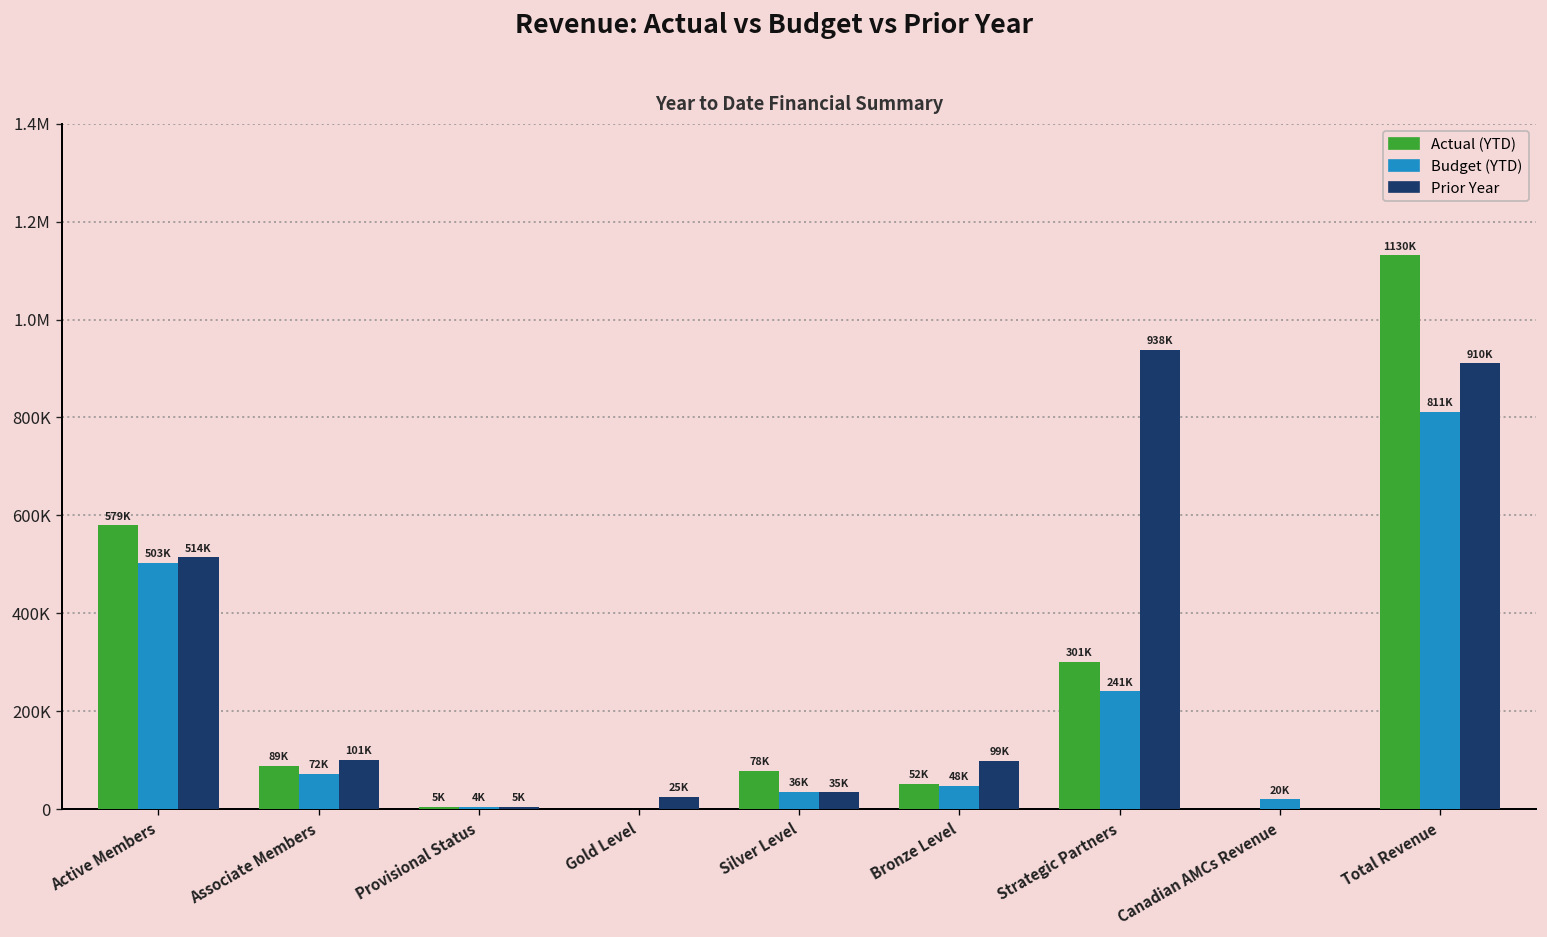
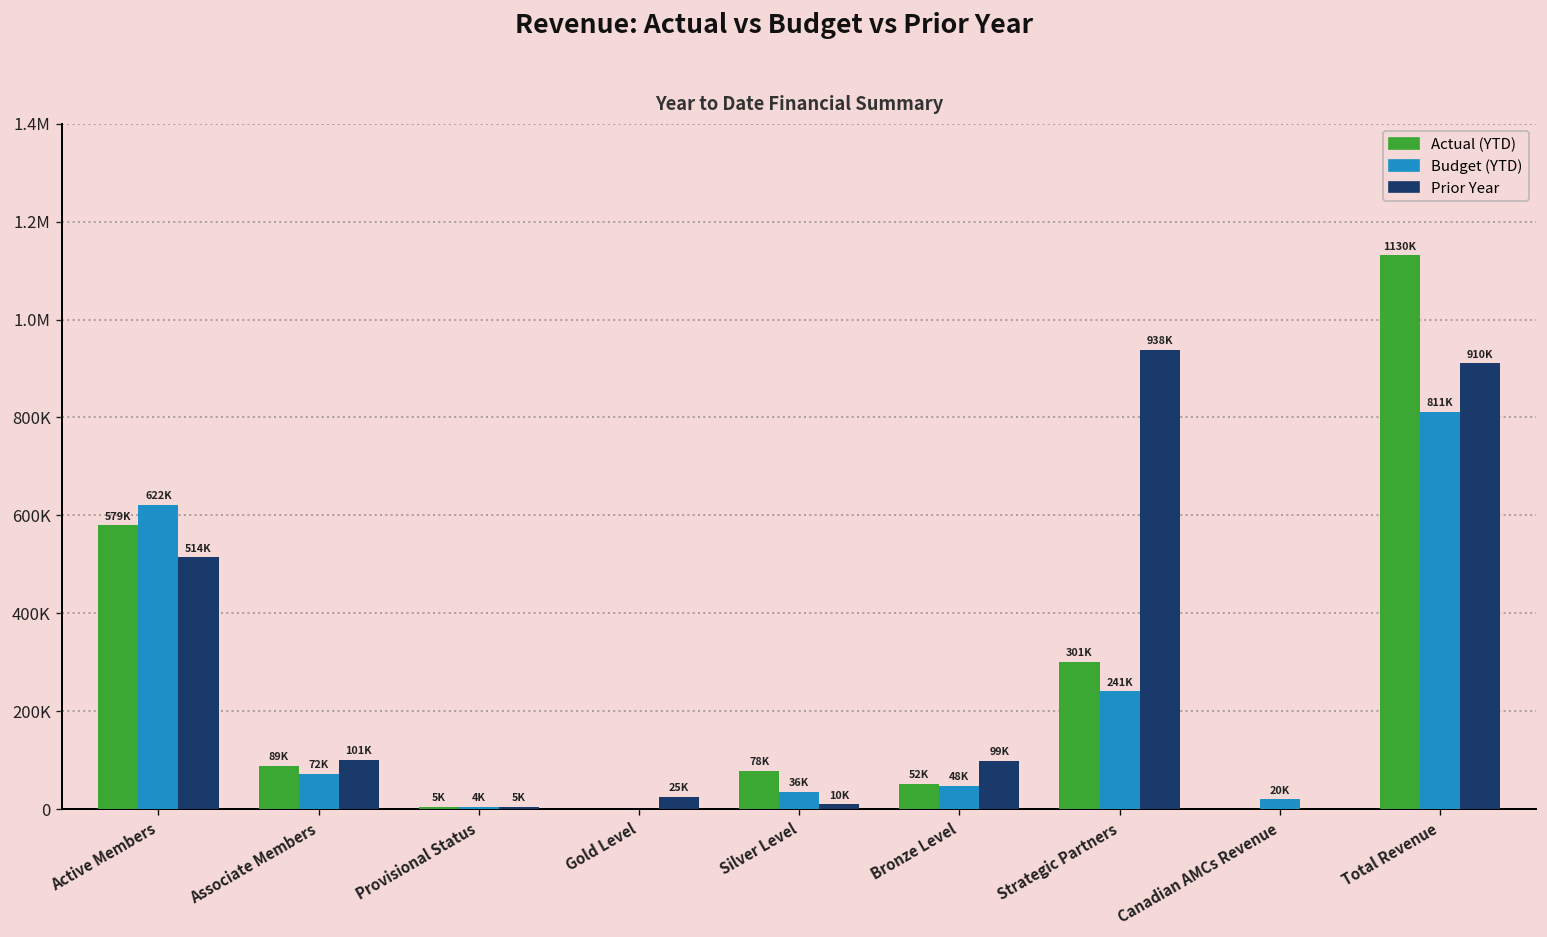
  {
    "Actual (YTD)": {
      "Provisional Status": "5K",
      "Strategic Partners": "301K"
    },
    "Budget (YTD)": {
-     "Active Members": "503K",
+     "Active Members": "622K",
      "Associate Members": "72K",
      "Silver Level": "36K",
      "Bronze Level": "48K",
      "Strategic Partners": "241K",
      "Canadian AMCs Revenue": "20K"
    },
    "Prior Year": {
      "Active Members": "514K",
      "Associate Members": "101K",
      "Provisional Status": "5K",
      "Gold Level": "25K",
-     "Silver Level": "35K",
+     "Silver Level": "10K",
      "Strategic Partners": "938K"
    }
  }
